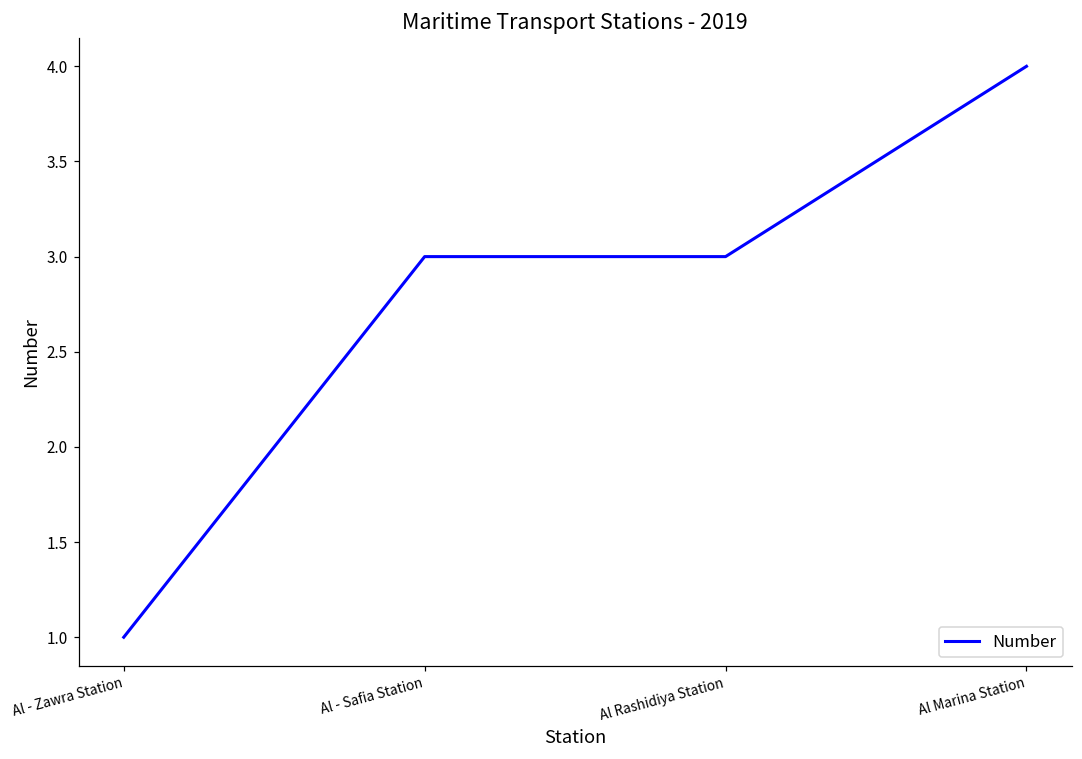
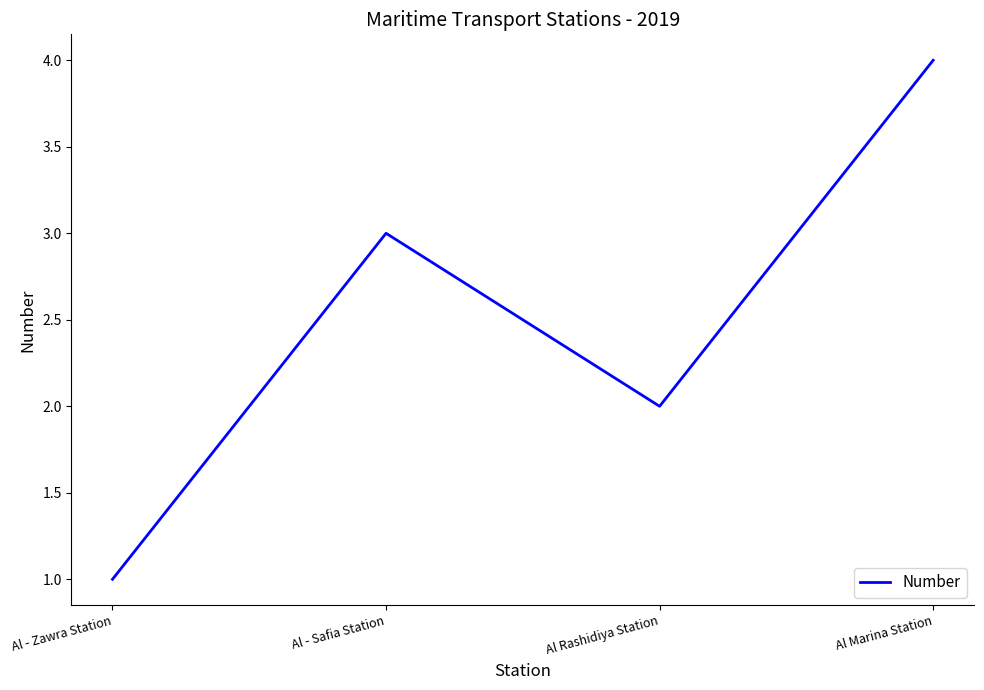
  {
    "Al - Zawra Station": 1,
    "Al - Safia Station": 3,
-   "Al Rashidiya Station": 3,
+   "Al Rashidiya Station": 2,
    "Al Marina Station": 4
  }
